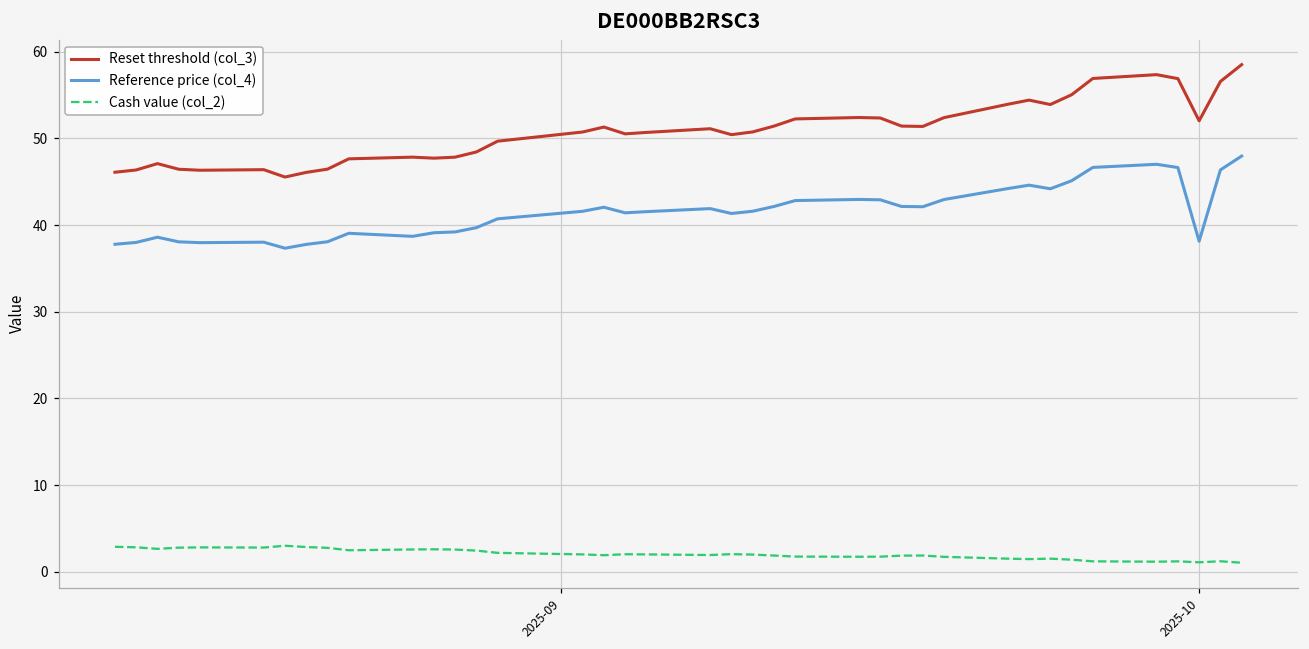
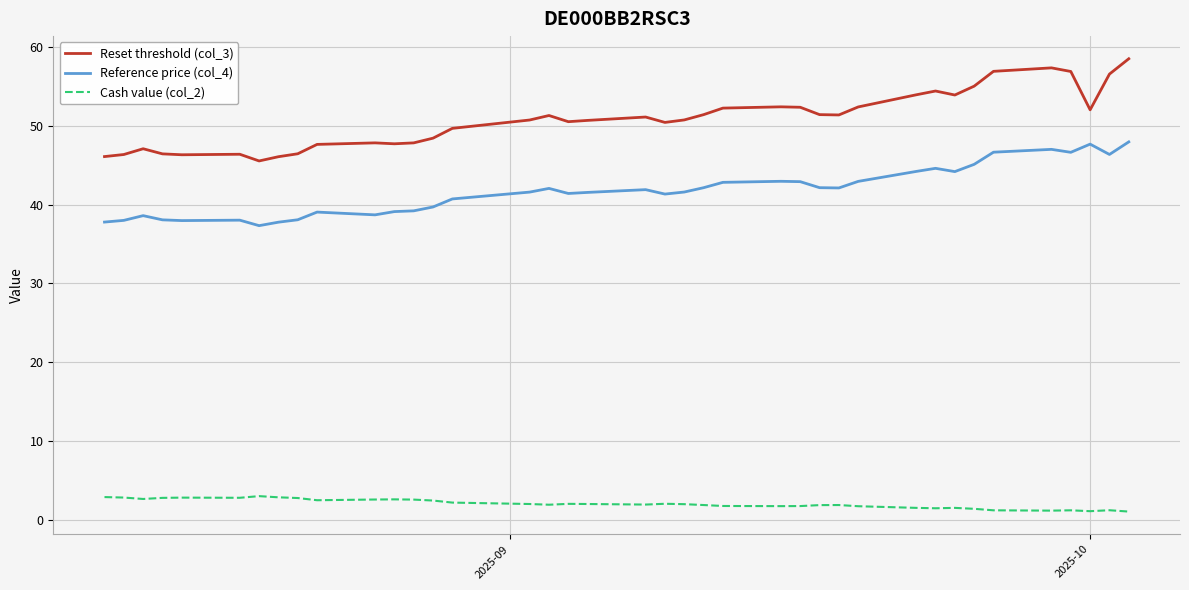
  {
    "Reset threshold (col_3)": {
      "2025-10": 52
    },
    "Reference price (col_4)": {
-     "2025-10": 38
+     "2025-10": 48
    },
    "Cash value (col_2)": {
      "2025-10": 1
    }
  }
